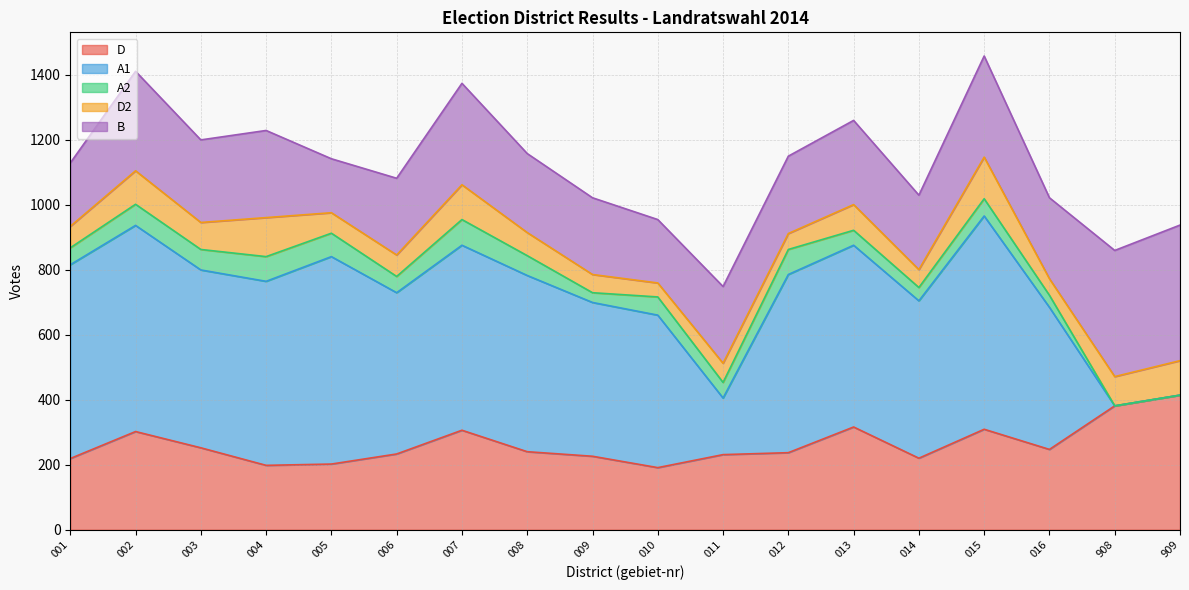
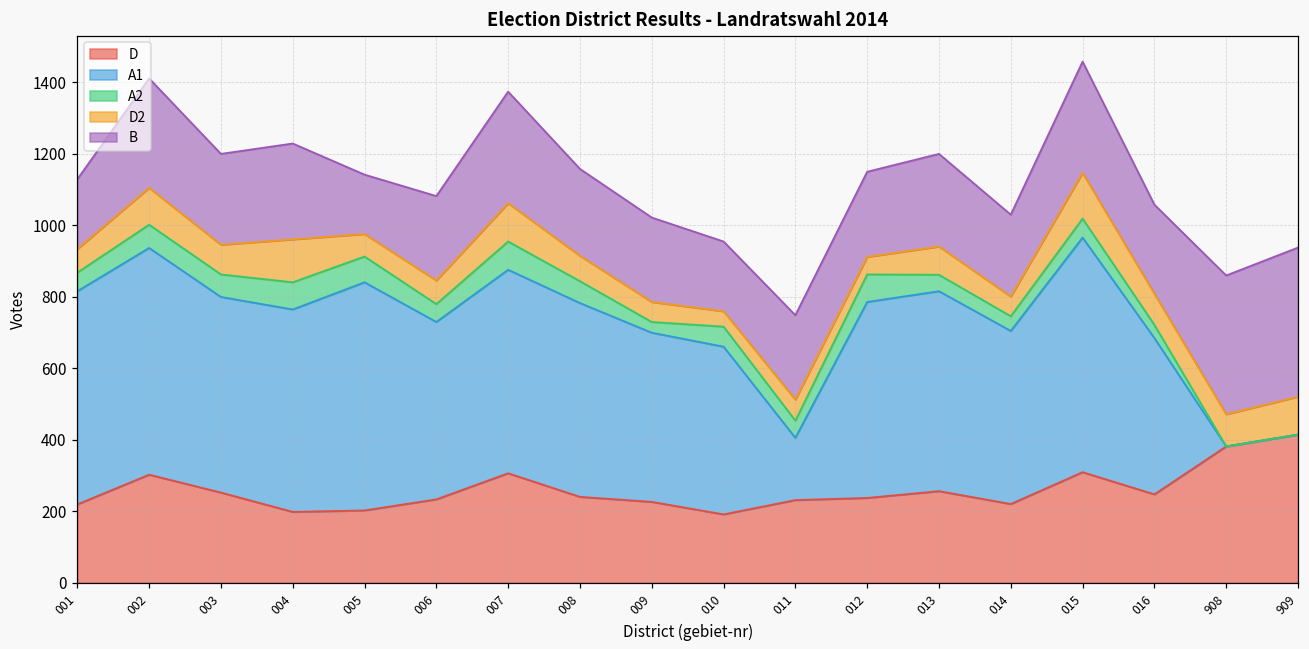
  {
    "D": {
      "001": 220,
      "002": 300,
      "003": 250,
      "004": 200,
      "005": 200,
      "006": 230,
      "007": 310,
      "008": 240,
      "009": 230,
      "010": 190,
      "011": 230,
      "012": 240,
-     "013": 320,
+     "013": 260,
      "014": 220,
      "015": 310,
      "016": 250
    },
    "A1": {
      "001": 600,
      "002": 630,
      "003": 550,
      "004": 570,
      "005": 640,
      "006": 500,
      "007": 570,
      "008": 540,
      "009": 470,
      "010": 470,
      "011": 170,
      "012": 550,
      "013": 560,
      "014": 480,
      "015": 660,
      "016": 440
    },
    "A2": {
      "001": 50,
      "002": 70,
      "003": 60,
      "004": 80,
      "005": 70,
      "006": 50,
      "007": 80,
      "008": 60,
      "009": 30,
      "010": 60,
      "011": 50,
      "012": 80,
      "013": 50,
      "014": 40,
      "015": 50,
      "016": 40
    },
    "D2": {
      "001": 70,
      "002": 100,
      "003": 80,
      "004": 120,
      "005": 60,
      "006": 70,
      "007": 110,
      "008": 70,
      "009": 60,
      "010": 40,
      "011": 60,
      "012": 50,
      "013": 80,
      "014": 60,
      "015": 130,
-     "016": 50,
+     "016": 90,
      "908": 90,
      "909": 110
    },
    "B": {
      "001": 200,
      "003": 250,
      "004": 270,
      "005": 170,
      "006": 240,
      "007": 310,
      "008": 240,
      "009": 240,
      "010": 200,
      "011": 240,
      "012": 240,
      "013": 260,
      "014": 230,
      "015": 310,
      "016": 250,
      "908": 390,
      "909": 420
    }
  }
